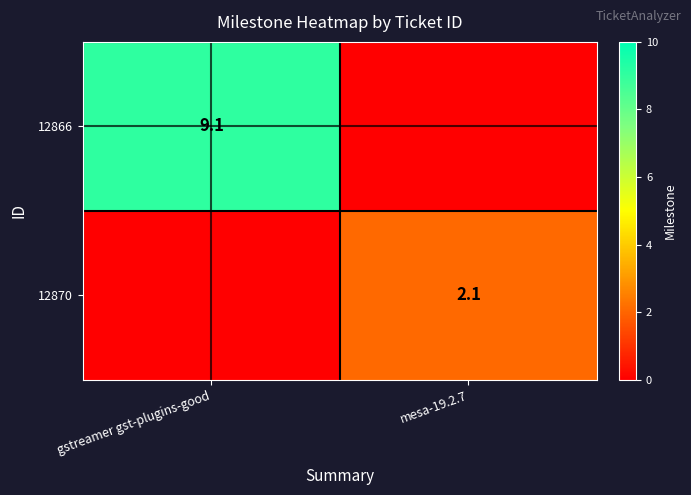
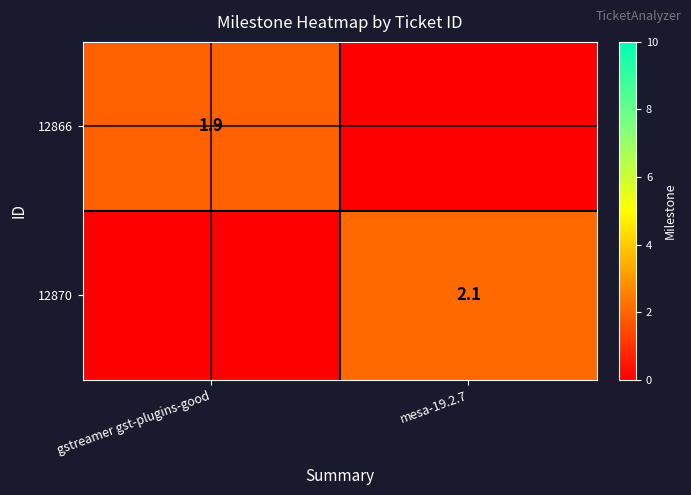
  {
    "12866": {
-     "gstreamer gst-plugins-good": 9.1
+     "gstreamer gst-plugins-good": 1.9
    },
    "12870": {
      "mesa-19.2.7": 2.1
    }
  }
